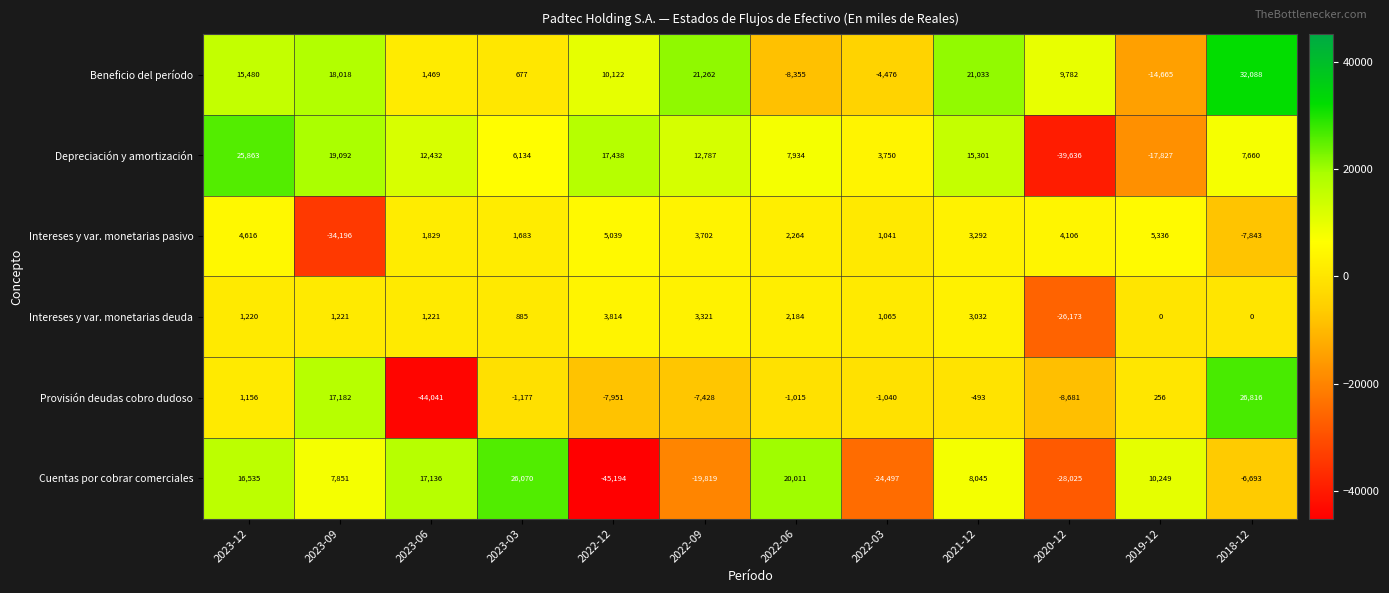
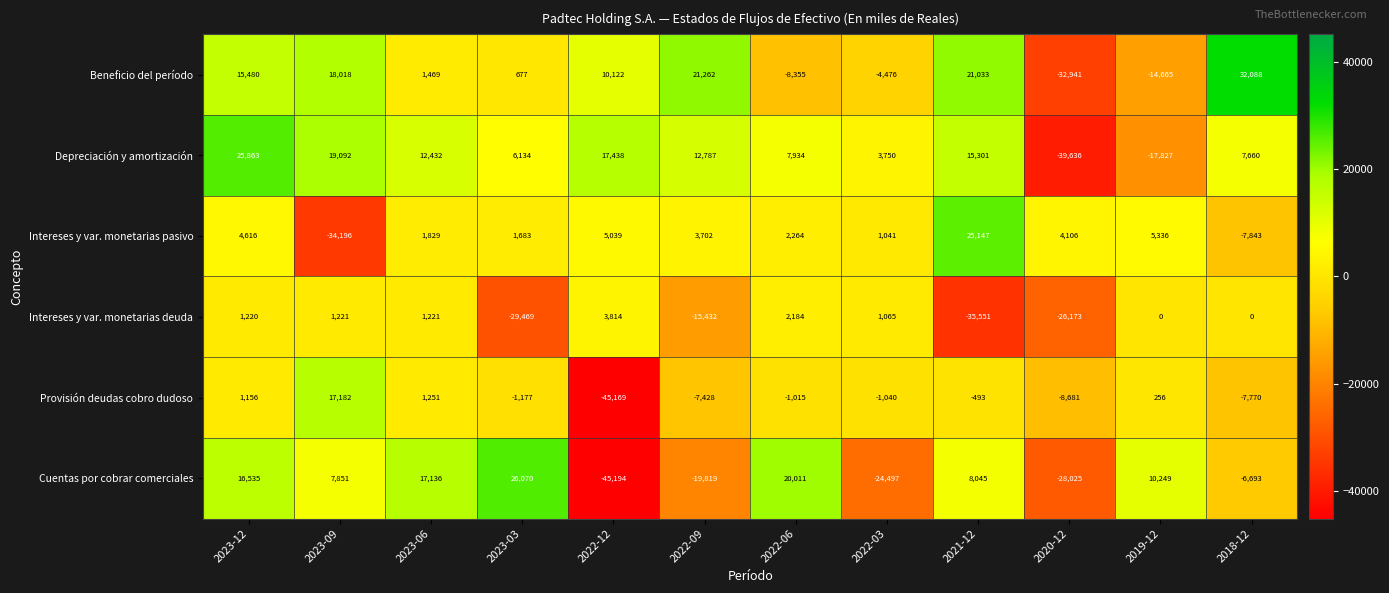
  {
    "Beneficio del período": {
      "2023-12": "15,480",
      "2023-09": "18,018",
      "2023-06": "1,469",
      "2023-03": "677",
      "2022-12": "10,122",
      "2022-09": "21,262",
      "2022-06": "-8,355",
      "2022-03": "-4,476",
      "2021-12": "21,033",
-     "2020-12": "9,782",
+     "2020-12": "-32,941",
      "2019-12": "-14,665",
      "2018-12": "32,088"
    },
    "Depreciación y amortización": {
      "2023-12": "25,863",
      "2023-09": "19,092",
      "2023-06": "12,432",
      "2023-03": "6,134",
      "2022-12": "17,438",
      "2022-09": "12,787",
      "2022-06": "7,934",
      "2022-03": "3,750",
      "2021-12": "15,301",
      "2020-12": "-39,636",
      "2019-12": "-17,827",
      "2018-12": "7,660"
    },
    "Intereses y var. monetarias pasivo": {
      "2023-12": "4,616",
      "2023-09": "-34,196",
      "2023-06": "1,829",
      "2023-03": "1,683",
      "2022-12": "5,039",
      "2022-09": "3,702",
      "2022-06": "2,264",
      "2022-03": "1,041",
-     "2021-12": "3,292",
+     "2021-12": "25,147",
      "2020-12": "4,106",
      "2019-12": "5,336",
      "2018-12": "-7,843"
    },
    "Intereses y var. monetarias deuda": {
      "2023-12": "1,220",
      "2023-09": "1,221",
      "2023-06": "1,221",
-     "2023-03": "885",
+     "2023-03": "-29,469",
      "2022-12": "3,814",
-     "2022-09": "3,321",
+     "2022-09": "-15,432",
      "2022-06": "2,184",
      "2022-03": "1,065",
-     "2021-12": "3,032",
+     "2021-12": "-35,551",
      "2020-12": "-26,173",
      "2019-12": "0",
      "2018-12": "0"
    },
    "Provisión deudas cobro dudoso": {
      "2023-12": "1,156",
      "2023-09": "17,182",
-     "2023-06": "-44,041",
+     "2023-06": "1,251",
      "2023-03": "-1,177",
-     "2022-12": "-7,951",
+     "2022-12": "-45,169",
      "2022-09": "-7,428",
      "2022-06": "-1,015",
      "2022-03": "-1,040",
      "2021-12": "-493",
      "2020-12": "-8,681",
      "2019-12": "256",
-     "2018-12": "26,816"
+     "2018-12": "-7,770"
    },
    "Cuentas por cobrar comerciales": {
      "2023-12": "16,535",
      "2023-09": "7,851",
      "2023-06": "17,136",
      "2023-03": "26,070",
      "2022-12": "-45,194",
      "2022-09": "-19,819",
      "2022-06": "20,011",
      "2022-03": "-24,497",
      "2021-12": "8,045",
      "2020-12": "-28,025",
      "2019-12": "10,249",
      "2018-12": "-6,693"
    }
  }
